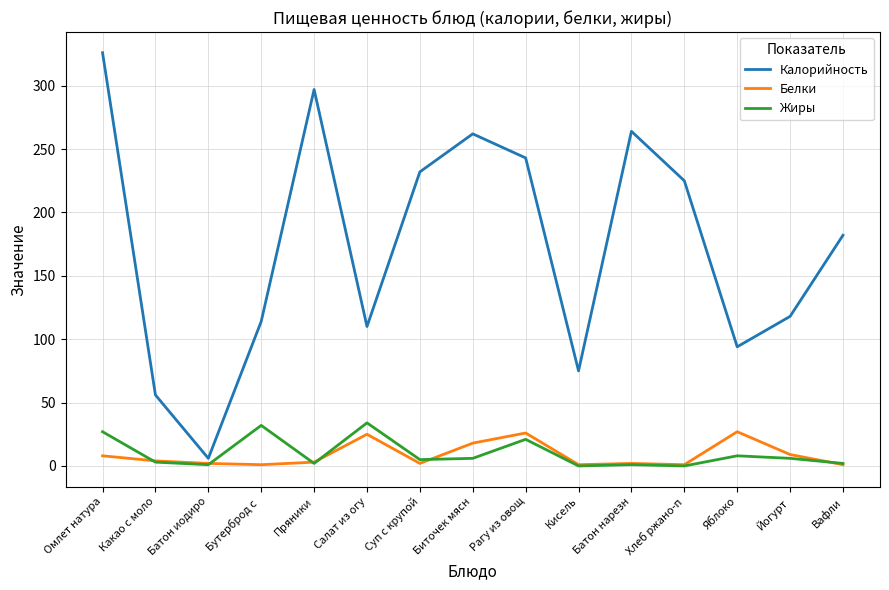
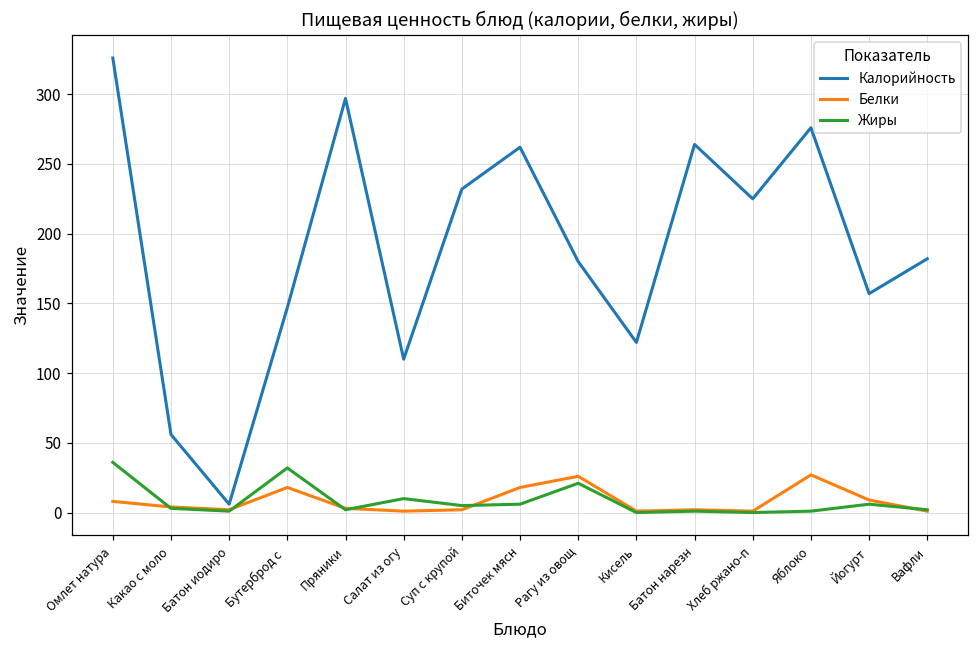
  {
    "Калорийность": {
      "Омлет натура": 326,
      "Какао с моло": 56,
      "Батон иодиро": 6,
-     "Бутерброд с": 114,
+     "Бутерброд с": 147,
      "Пряники": 297,
      "Салат из огу": 110,
      "Суп с крупой": 232,
      "Биточек мясн": 262,
-     "Рагу из овощ": 243,
-     "Кисель": 75,
+     "Рагу из овощ": 180,
+     "Кисель": 122,
      "Батон нарезн": 264,
      "Хлеб ржано-п": 225,
-     "Яблоко": 94,
-     "Йогурт": 118,
+     "Яблоко": 276,
+     "Йогурт": 157,
      "Вафли": 182
    },
    "Белки": {
      "Омлет натура": 8,
-     "Бутерброд с": 1,
-     "Салат из огу": 25,
+     "Бутерброд с": 18,
+     "Салат из огу": 1,
      "Суп с крупой": 2,
      "Биточек мясн": 18,
      "Рагу из овощ": 26,
      "Яблоко": 27,
      "Йогурт": 9
    },
    "Жиры": {
-     "Омлет натура": 27,
+     "Омлет натура": 36,
      "Бутерброд с": 32,
-     "Салат из огу": 34,
+     "Салат из огу": 10,
      "Суп с крупой": 5,
      "Биточек мясн": 6,
      "Рагу из овощ": 21,
-     "Яблоко": 8,
+     "Яблоко": 1,
      "Йогурт": 6
    }
  }
